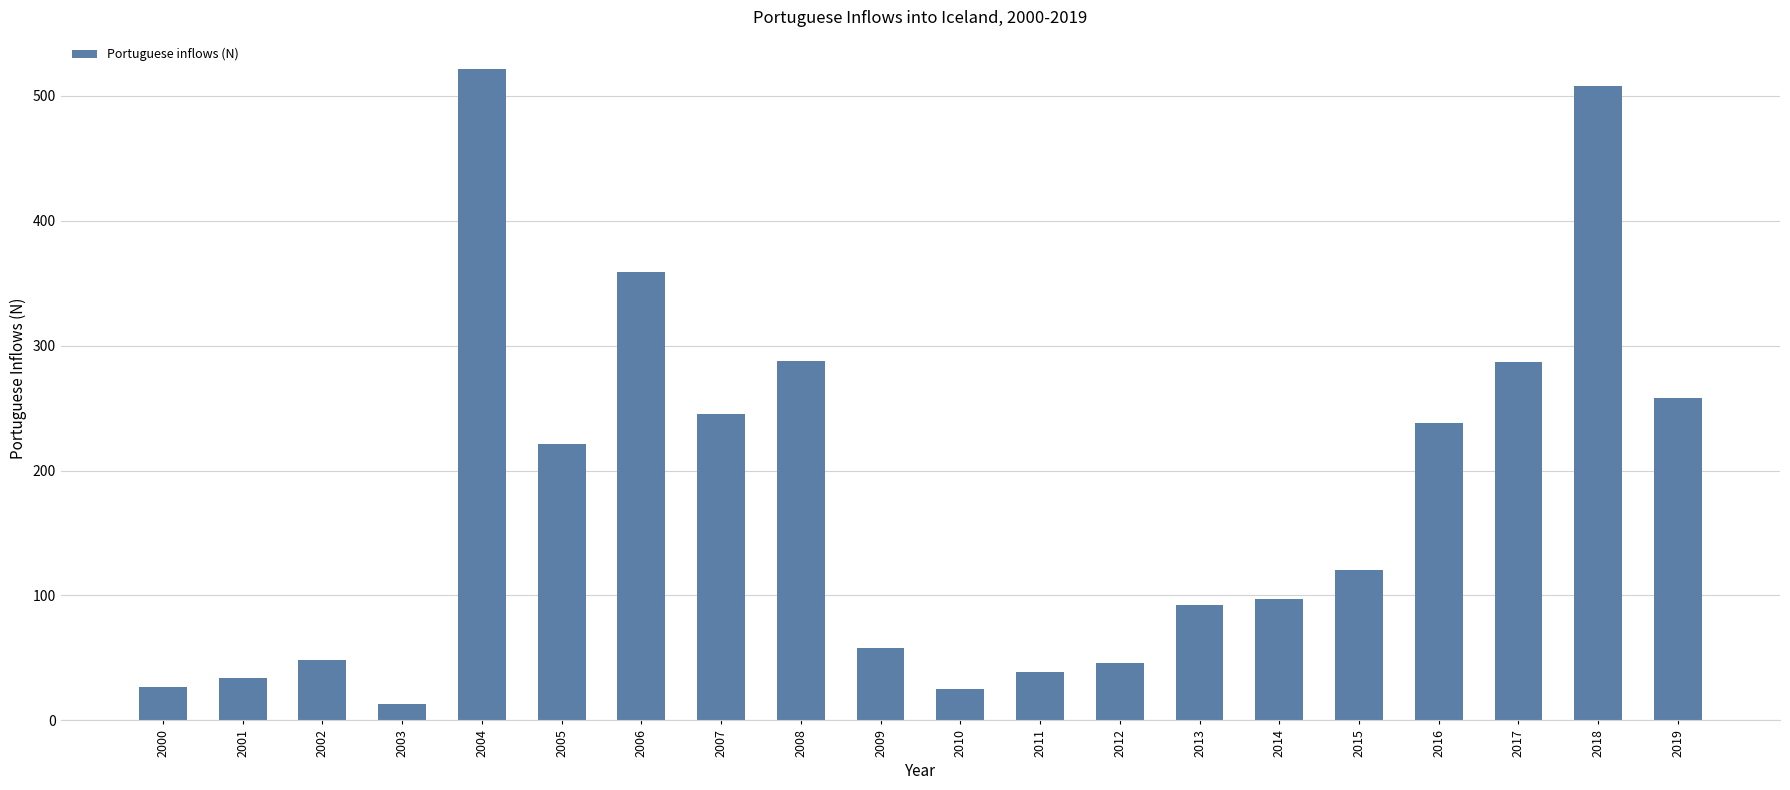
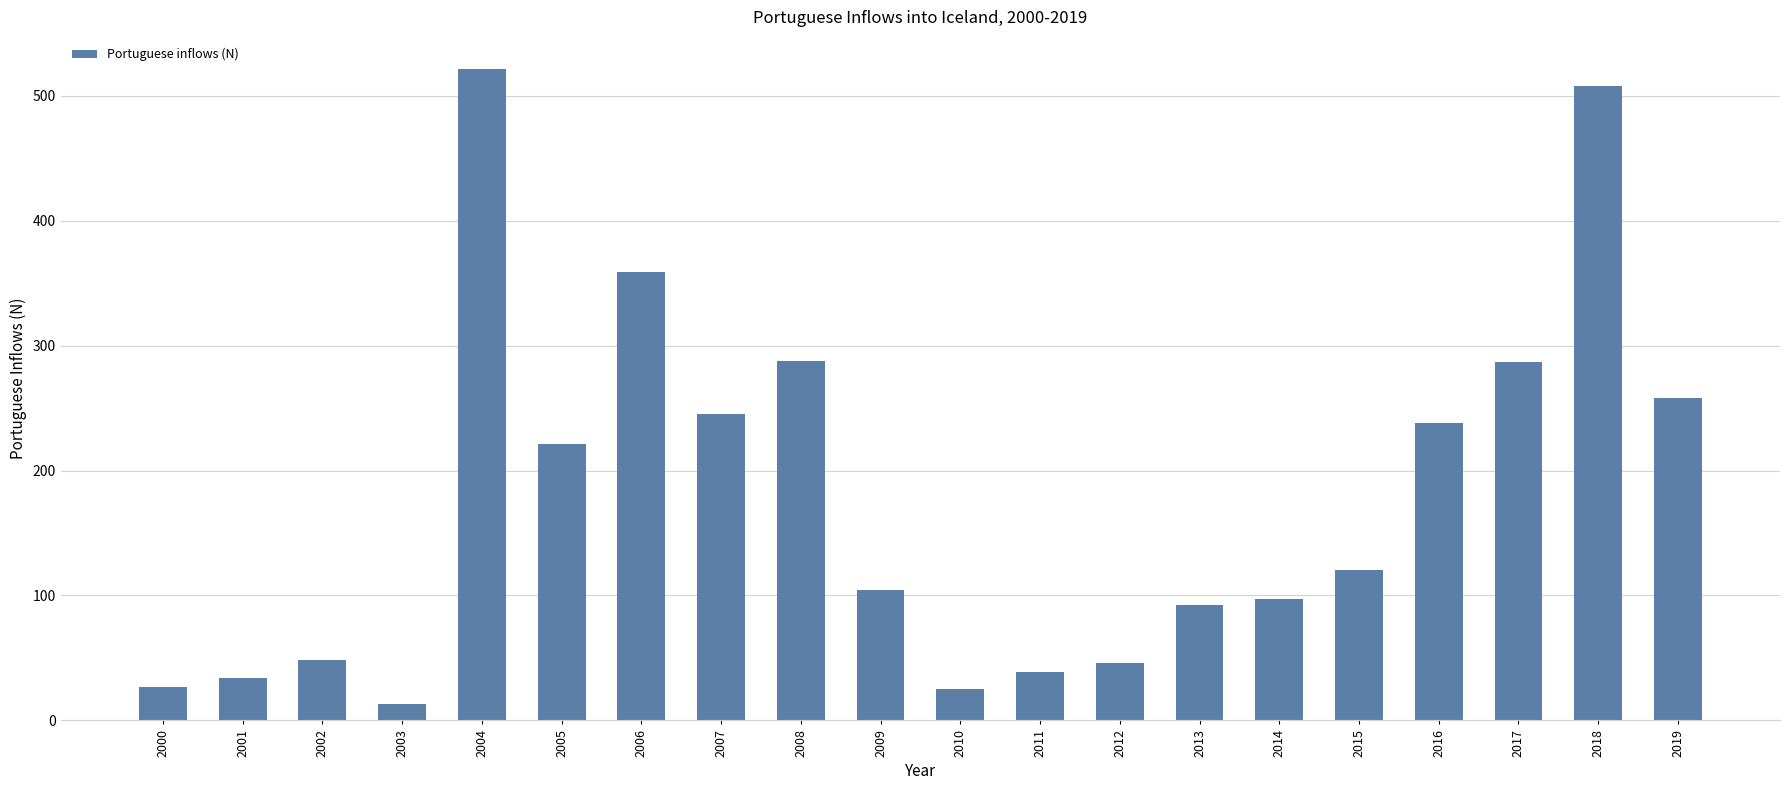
  {
    "2000": 27,
    "2001": 34,
    "2002": 48,
    "2003": 13,
    "2004": 521,
    "2005": 221,
    "2006": 359,
    "2007": 245,
    "2008": 288,
-   "2009": 58,
+   "2009": 104,
    "2010": 25,
    "2011": 39,
    "2012": 46,
    "2013": 92,
    "2014": 97,
    "2015": 120,
    "2016": 238,
    "2017": 287,
    "2018": 508,
    "2019": 258
  }
